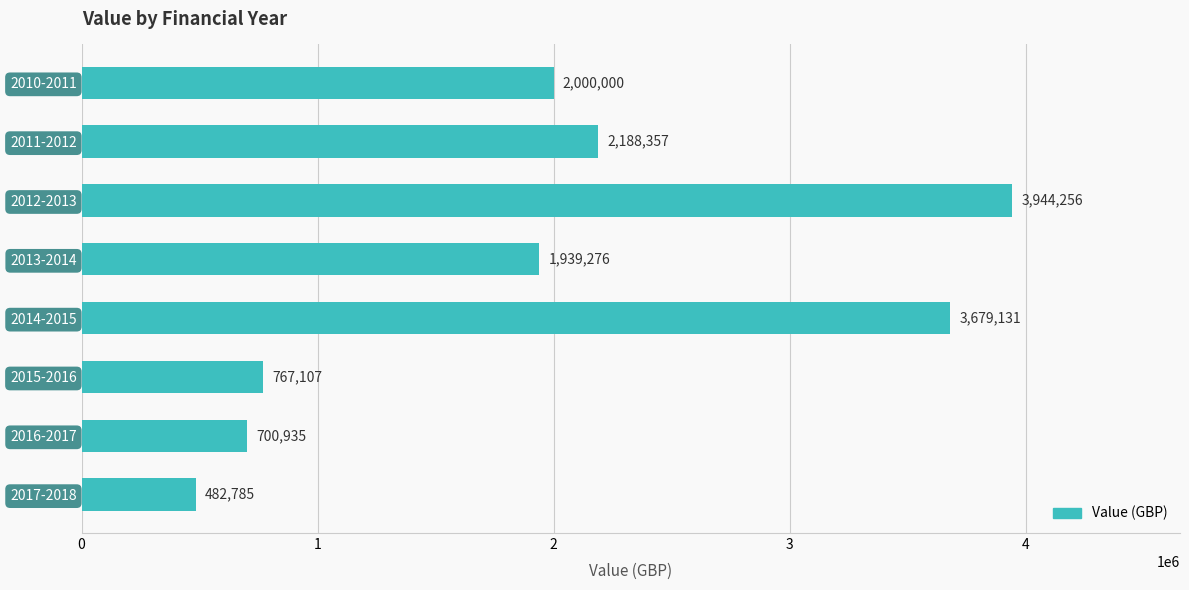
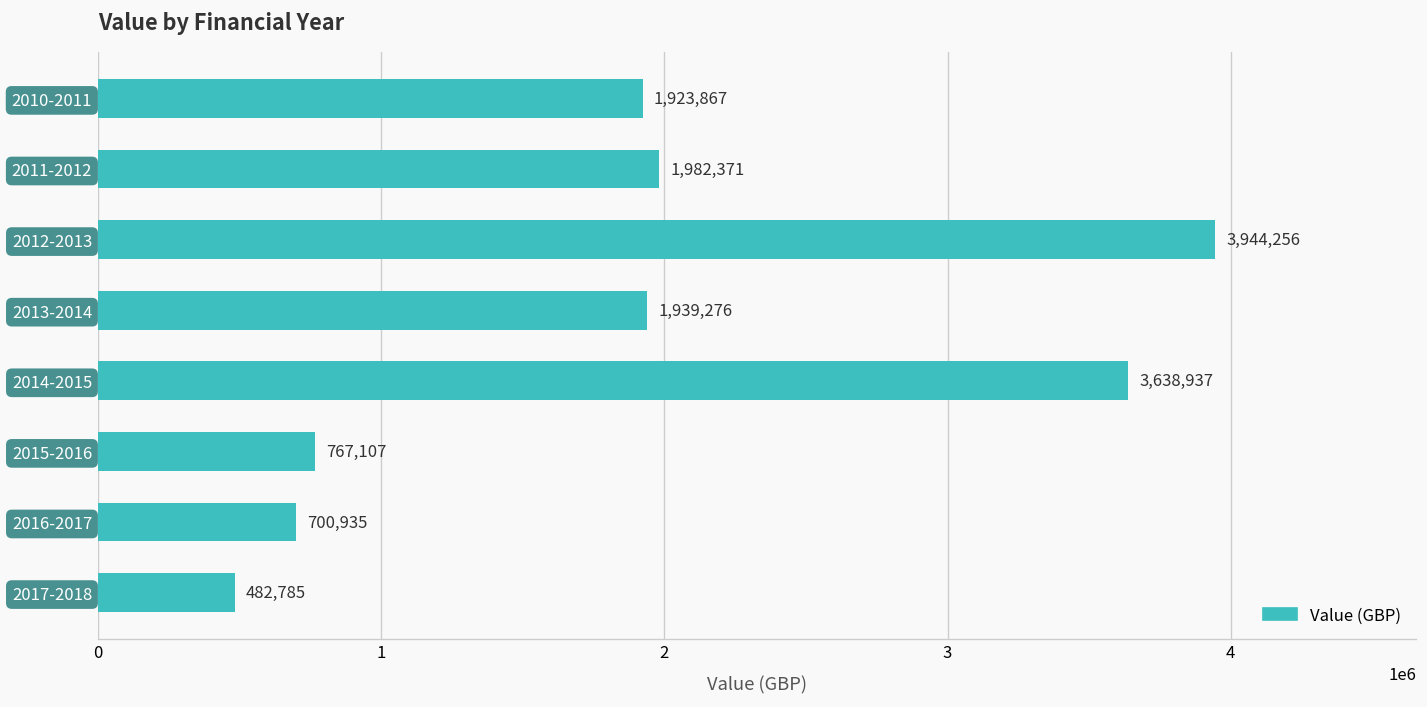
  {
-   "2010-2011": "2,000,000",
-   "2011-2012": "2,188,357",
+   "2010-2011": "1,923,867",
+   "2011-2012": "1,982,371",
    "2012-2013": "3,944,256",
    "2013-2014": "1,939,276",
-   "2014-2015": "3,679,131",
+   "2014-2015": "3,638,937",
    "2015-2016": "767,107",
    "2016-2017": "700,935",
    "2017-2018": "482,785"
  }
